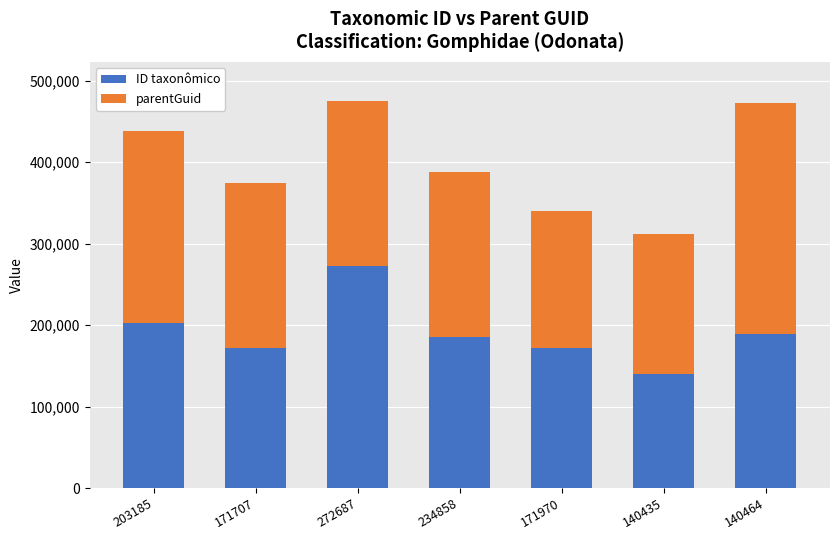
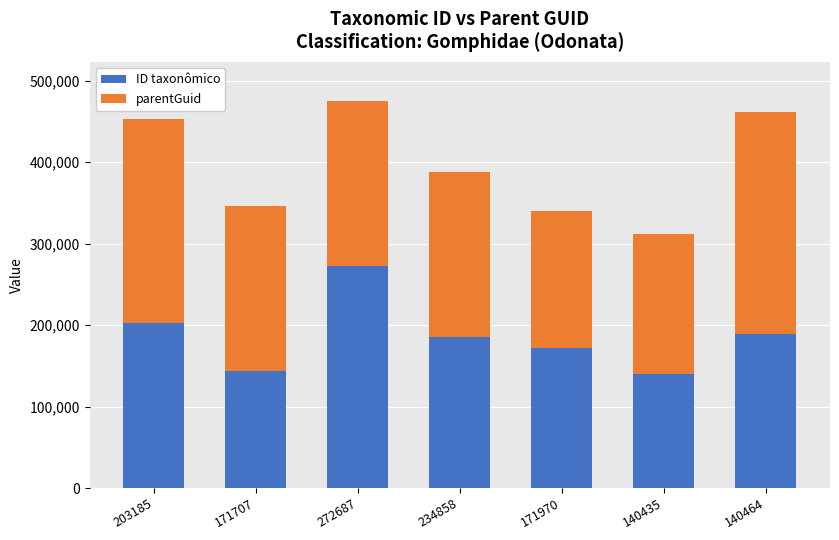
  {
    "ID taxonômico": {
      "203185": "200,000",
-     "171707": "170,000",
+     "171707": "140,000",
      "272687": "270,000",
      "234858": "190,000",
      "171970": "170,000",
      "140435": "140,000",
      "140464": "190,000"
    },
    "parentGuid": {
-     "203185": "230,000",
+     "203185": "250,000",
      "171707": "200,000",
      "272687": "200,000",
      "234858": "200,000",
      "171970": "170,000",
      "140435": "170,000",
-     "140464": "280,000"
+     "140464": "270,000"
    }
  }
